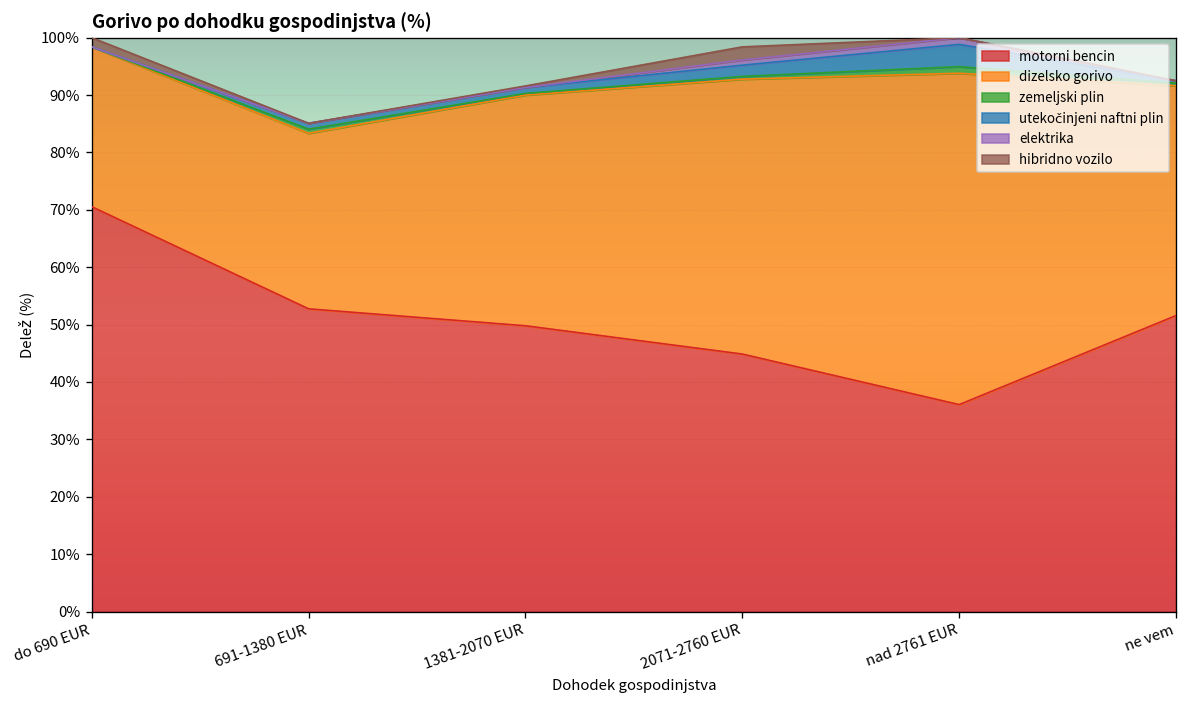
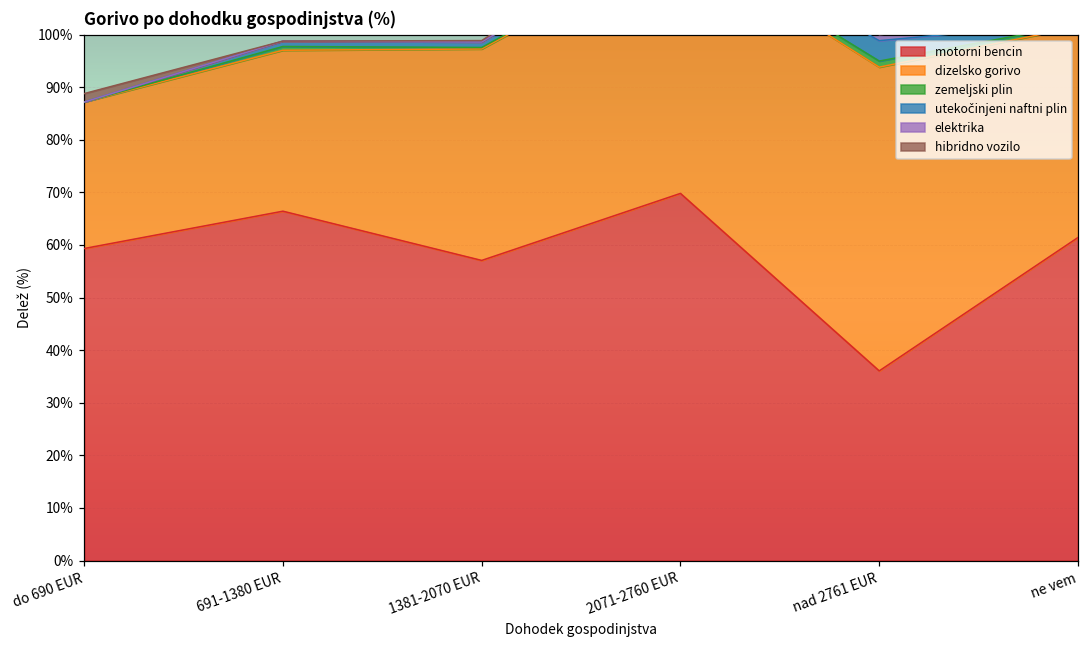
  {
    "motorni bencin": {
-     "do 690 EUR": "71%",
-     "691-1380 EUR": "53%",
-     "1381-2070 EUR": "50%",
-     "2071-2760 EUR": "45%",
+     "do 690 EUR": "59%",
+     "691-1380 EUR": "66%",
+     "1381-2070 EUR": "57%",
+     "2071-2760 EUR": "70%",
      "nad 2761 EUR": "36%",
-     "ne vem": "52%"
+     "ne vem": "61%"
    },
    "dizelsko gorivo": {
      "691-1380 EUR": "31%",
      "nad 2761 EUR": "58%"
    },
    "zemeljski plin": {
      "691-1380 EUR": "1%",
      "nad 2761 EUR": "1%"
    },
    "utekočinjeni naftni plin": {
      "nad 2761 EUR": "4%"
    },
    "hibridno vozilo": {
      "do 690 EUR": "2%"
    }
  }
